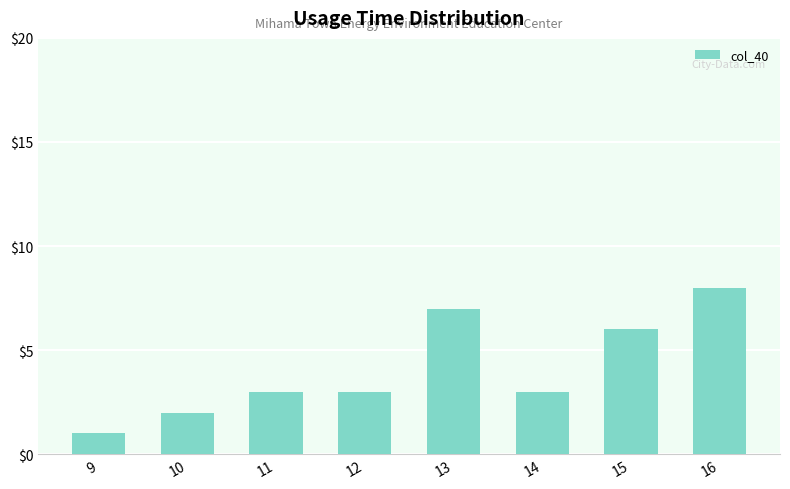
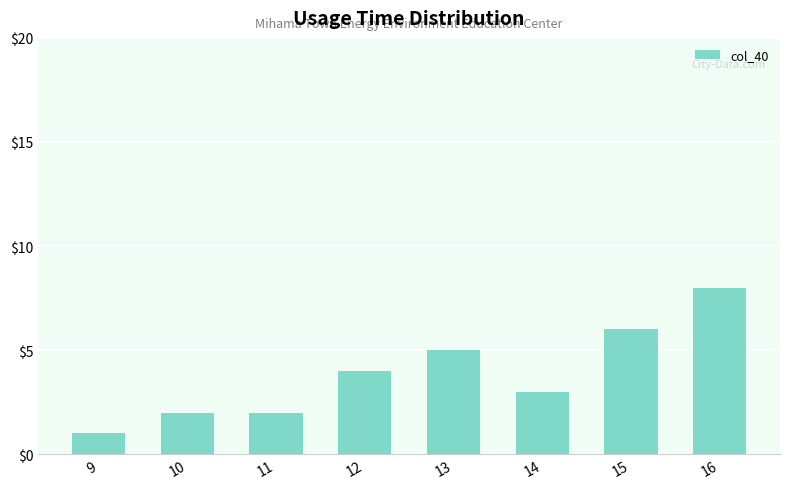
  {
    "9": "$1",
    "10": "$2",
-   "11": "$3",
-   "12": "$3",
-   "13": "$7",
+   "11": "$2",
+   "12": "$4",
+   "13": "$5",
    "14": "$3",
    "15": "$6",
    "16": "$8"
  }
